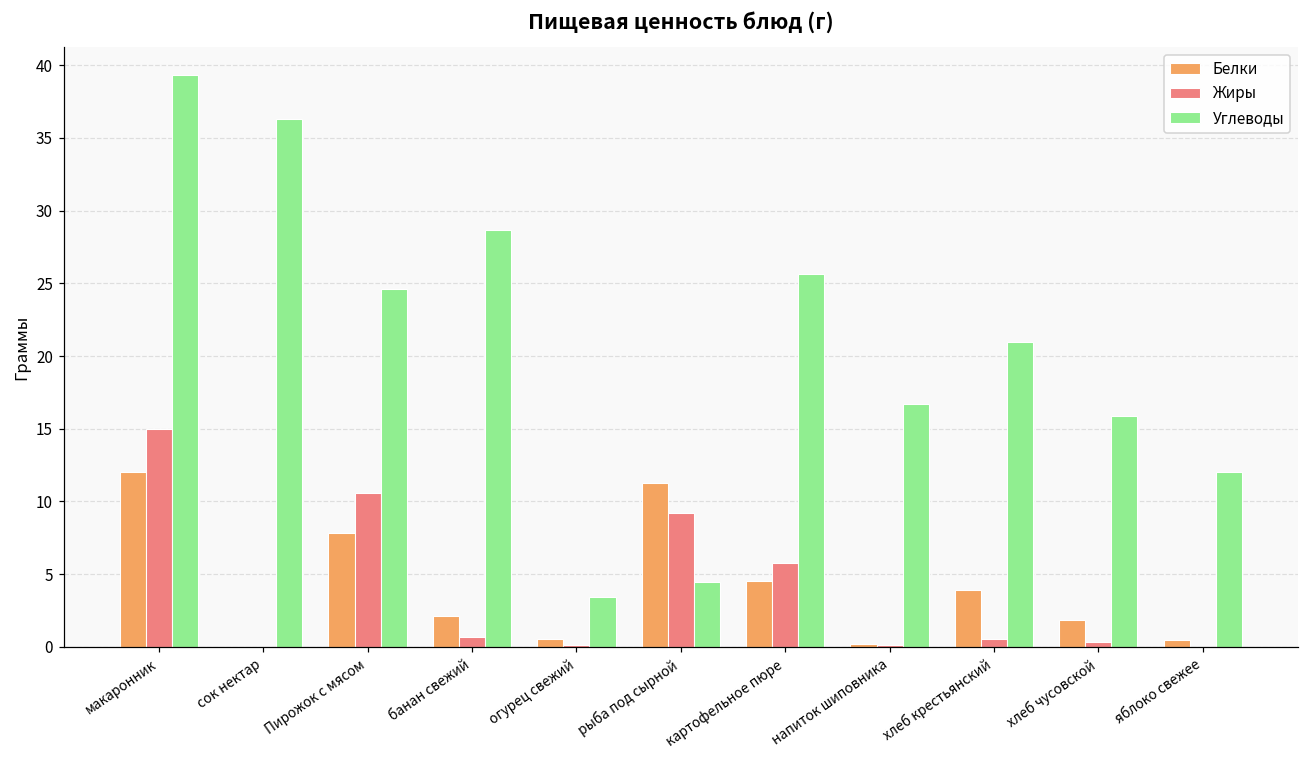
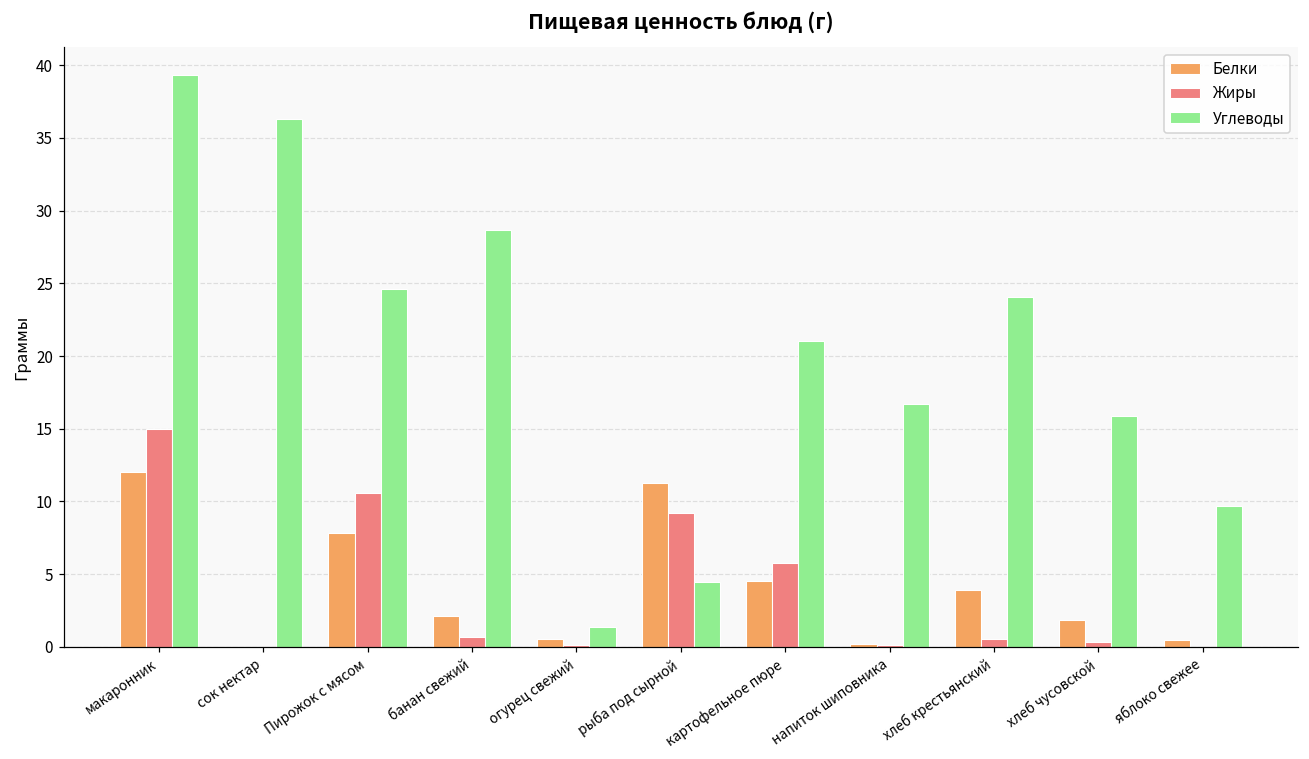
  {
    "Углеводы": {
      "макаронник": 39.3,
      "сок нектар": 36.3,
      "Пирожок с мясом": 24.6,
      "банан свежий": 28.7,
-     "огурец свежий": 3.4,
+     "огурец свежий": 1.4,
      "рыба под сырной": 4.4,
-     "картофельное пюре": 25.7,
+     "картофельное пюре": 21.0,
      "напиток шиповника": 16.7,
-     "хлеб крестьянский": 21.0,
+     "хлеб крестьянский": 24.1,
      "хлеб чусовской": 15.9,
-     "яблоко свежее": 12.0
+     "яблоко свежее": 9.7
    }
  }
